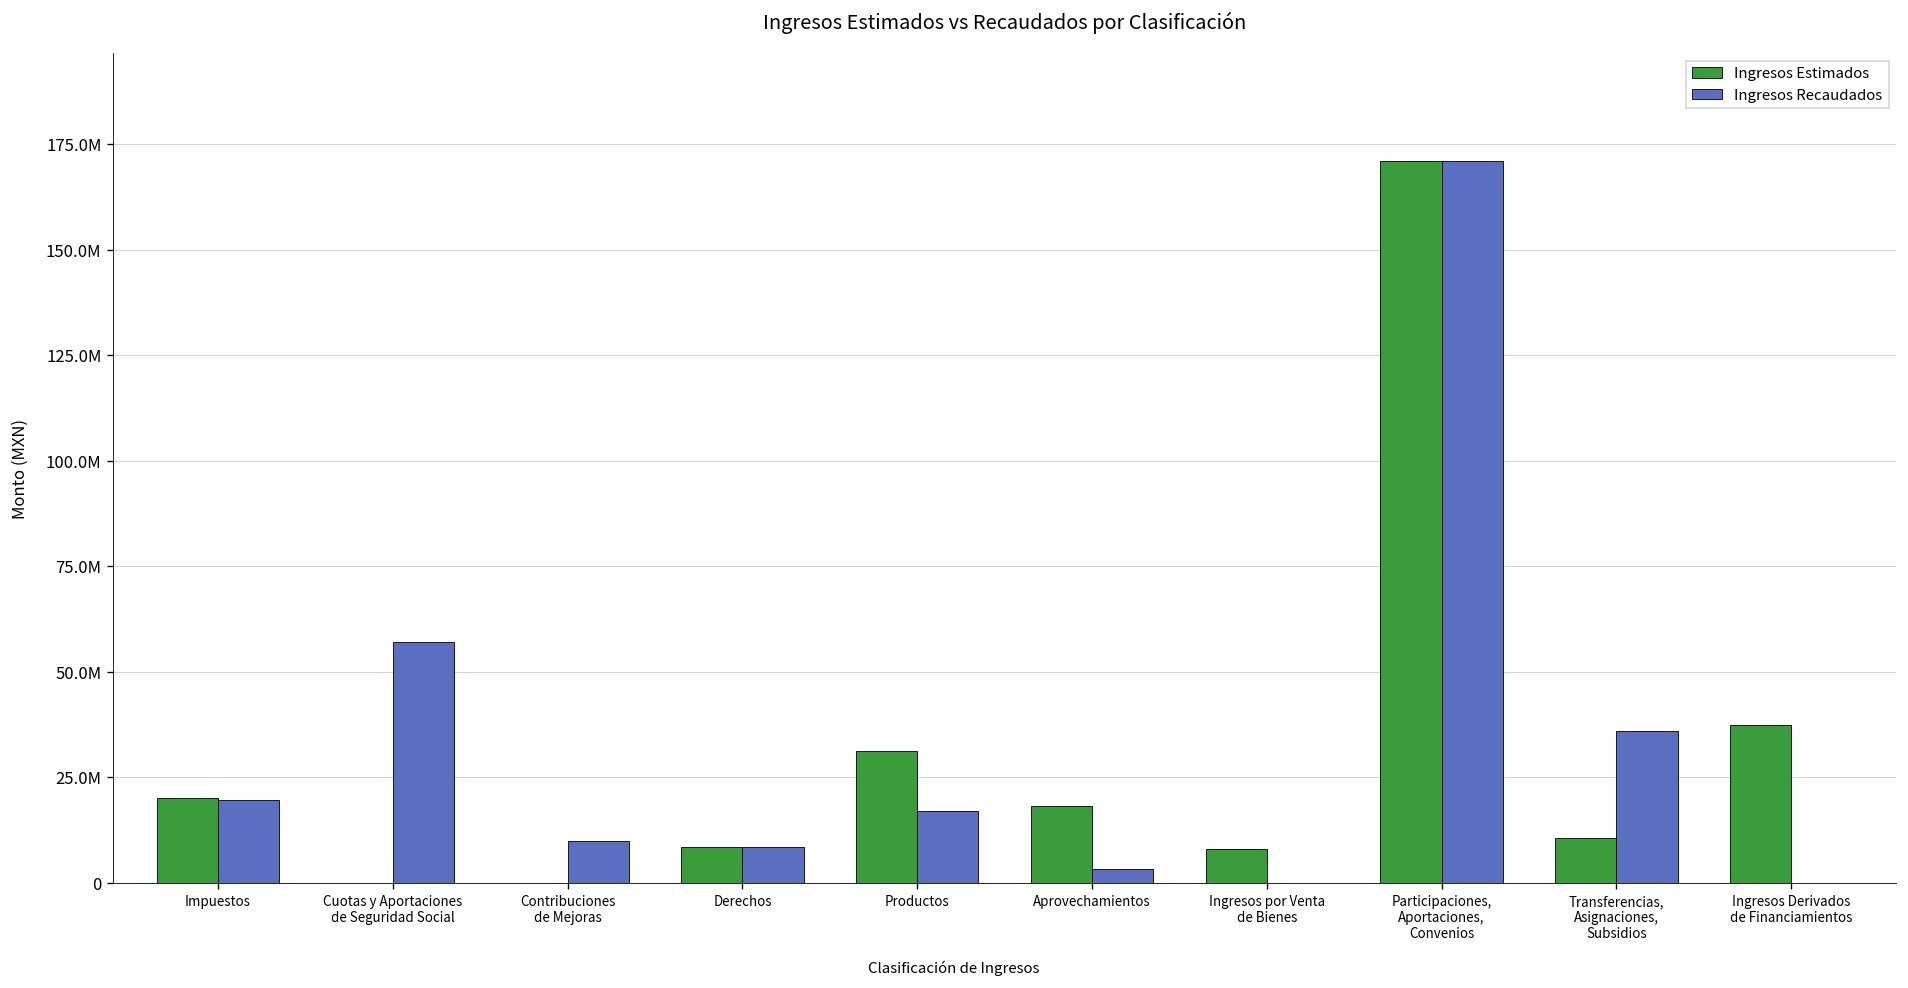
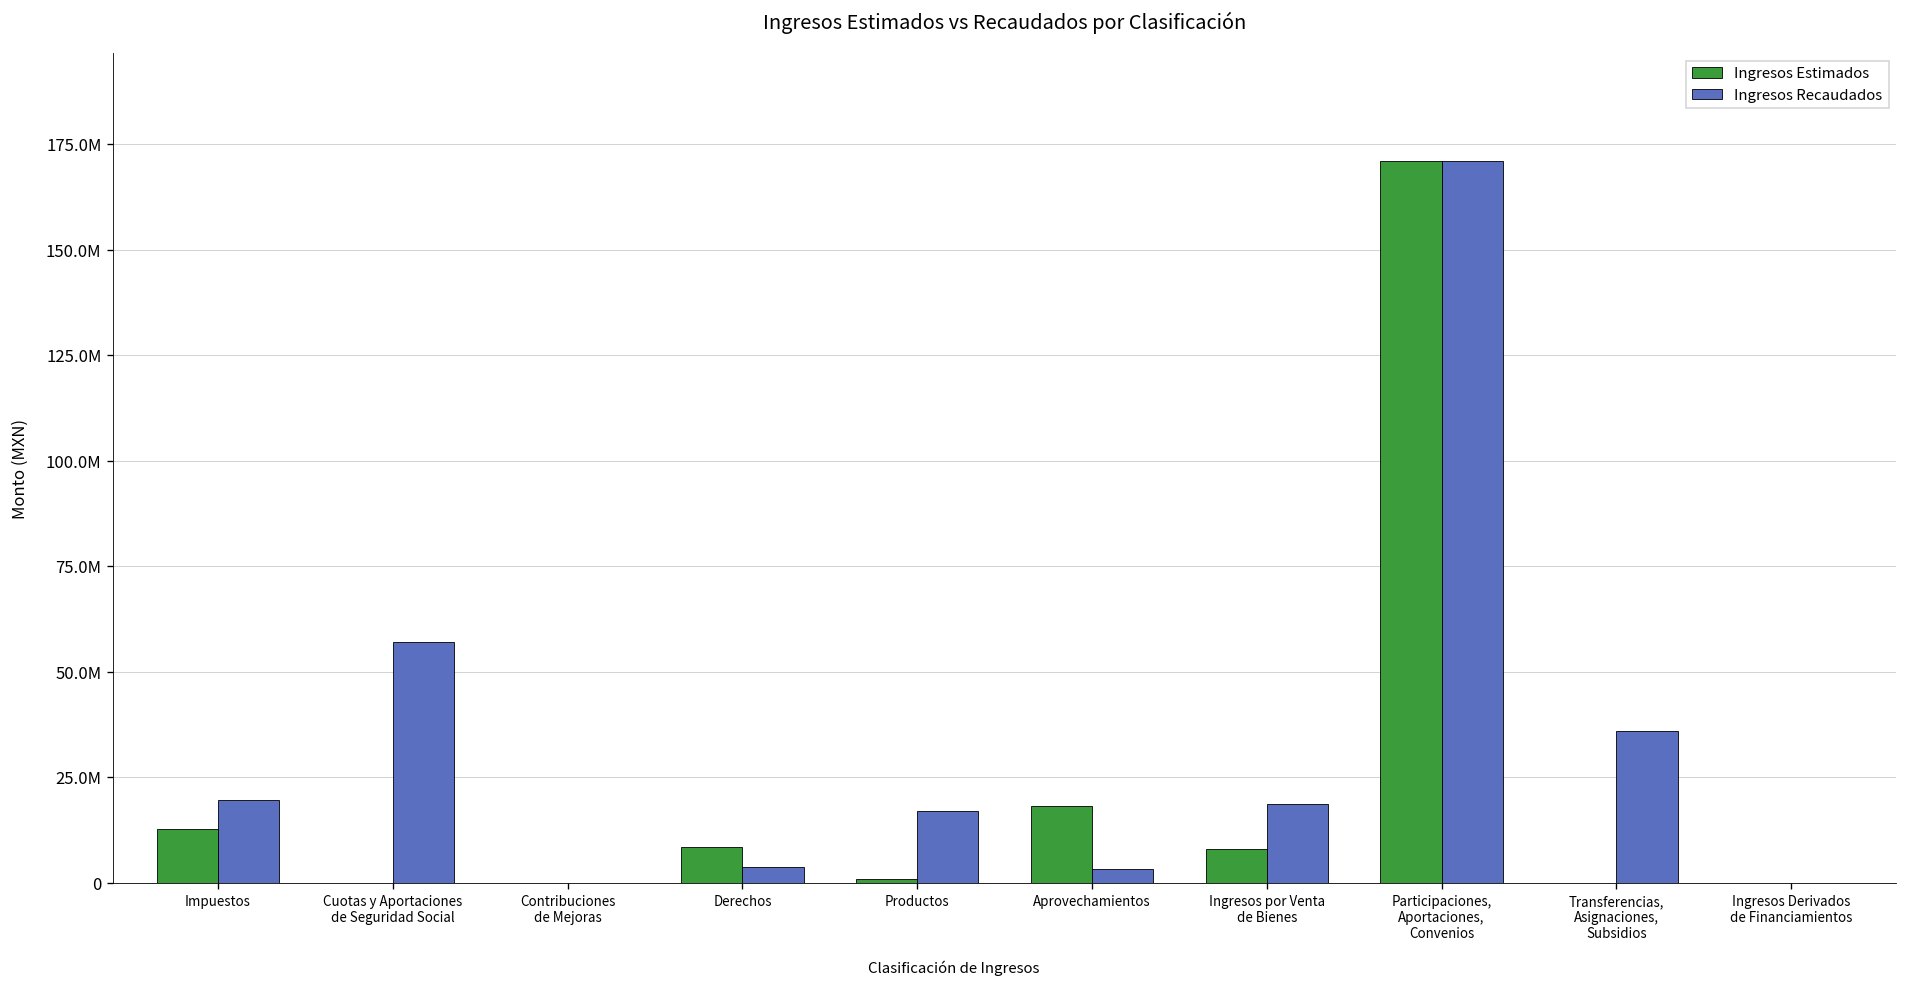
  {
    "Ingresos Estimados": {
-     "Impuestos": 20000000,
+     "Impuestos": 13000000,
      "Cuotas y Aportaciones de Seguridad Social": 0,
      "Contribuciones de Mejoras": 0,
      "Derechos": 8000000,
-     "Productos": 31000000,
+     "Productos": 1000000,
      "Aprovechamientos": 18000000,
      "Ingresos por Venta de Bienes": 8000000,
      "Participaciones, Aportaciones, Convenios": 171000000,
-     "Transferencias, Asignaciones, Subsidios": 11000000,
-     "Ingresos Derivados de Financiamientos": 37000000
+     "Transferencias, Asignaciones, Subsidios": 0,
+     "Ingresos Derivados de Financiamientos": 0
    },
    "Ingresos Recaudados": {
      "Impuestos": 20000000,
      "Cuotas y Aportaciones de Seguridad Social": 57000000,
-     "Contribuciones de Mejoras": 10000000,
-     "Derechos": 8000000,
+     "Contribuciones de Mejoras": 0,
+     "Derechos": 4000000,
      "Productos": 17000000,
      "Aprovechamientos": 3000000,
-     "Ingresos por Venta de Bienes": 0,
+     "Ingresos por Venta de Bienes": 19000000,
      "Participaciones, Aportaciones, Convenios": 171000000,
      "Transferencias, Asignaciones, Subsidios": 36000000,
      "Ingresos Derivados de Financiamientos": 0
    }
  }
